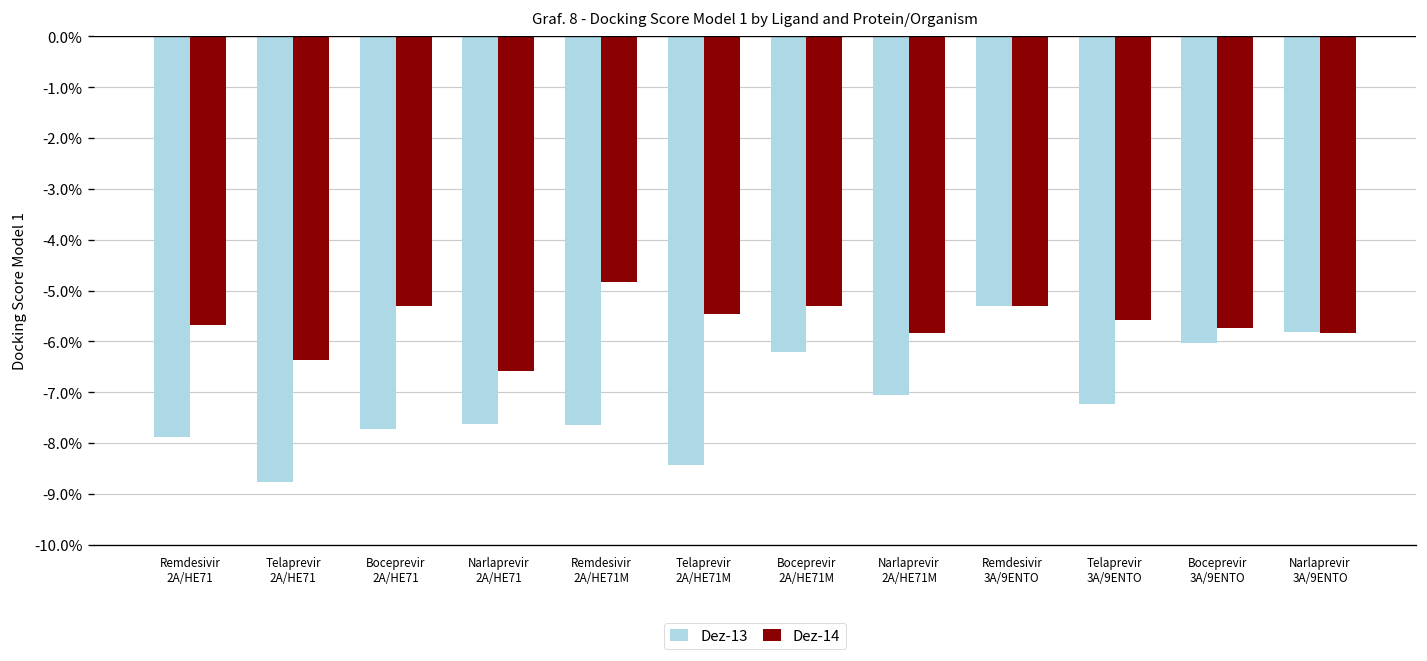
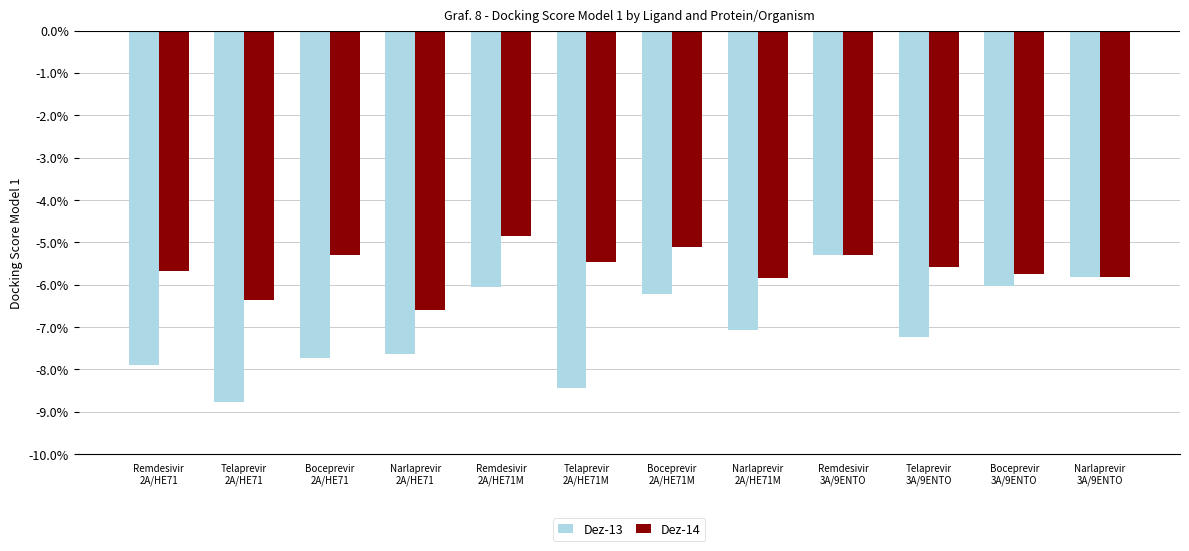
  {
    "Dez-13": {
      "Remdesivir 2A/HE71": "-7.9%",
      "Telaprevir 2A/HE71": "-8.8%",
      "Boceprevir 2A/HE71": "-7.7%",
      "Narlaprevir 2A/HE71": "-7.6%",
-     "Remdesivir 2A/HE71M": "-7.6%",
+     "Remdesivir 2A/HE71M": "-6.1%",
      "Telaprevir 2A/HE71M": "-8.4%",
      "Boceprevir 2A/HE71M": "-6.2%",
      "Narlaprevir 2A/HE71M": "-7.1%",
      "Remdesivir 3A/9ENTO": "-5.3%",
      "Telaprevir 3A/9ENTO": "-7.2%",
      "Boceprevir 3A/9ENTO": "-6.0%",
      "Narlaprevir 3A/9ENTO": "-5.8%"
    },
    "Dez-14": {
      "Remdesivir 2A/HE71": "-5.7%",
      "Telaprevir 2A/HE71": "-6.4%",
      "Boceprevir 2A/HE71": "-5.3%",
      "Narlaprevir 2A/HE71": "-6.6%",
      "Remdesivir 2A/HE71M": "-4.8%",
      "Telaprevir 2A/HE71M": "-5.5%",
-     "Boceprevir 2A/HE71M": "-5.3%",
+     "Boceprevir 2A/HE71M": "-5.1%",
      "Narlaprevir 2A/HE71M": "-5.8%",
      "Remdesivir 3A/9ENTO": "-5.3%",
      "Telaprevir 3A/9ENTO": "-5.6%",
      "Boceprevir 3A/9ENTO": "-5.7%",
      "Narlaprevir 3A/9ENTO": "-5.8%"
    }
  }
